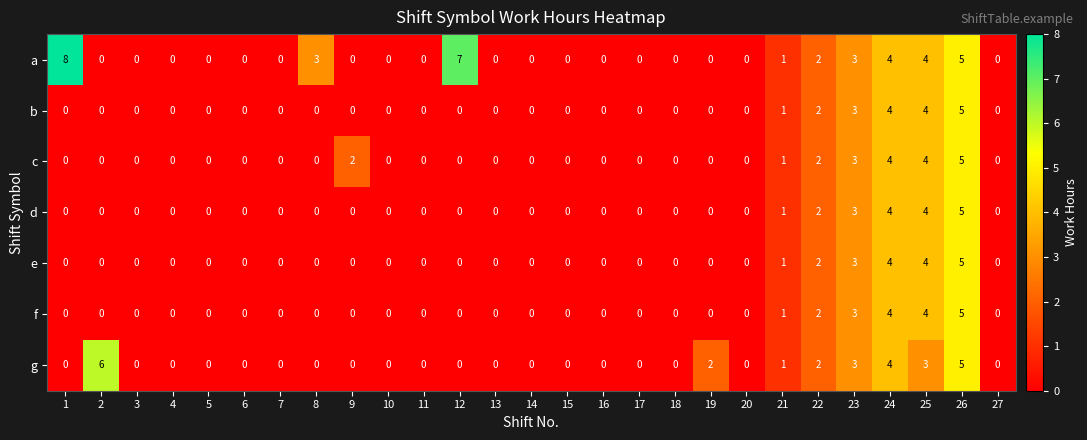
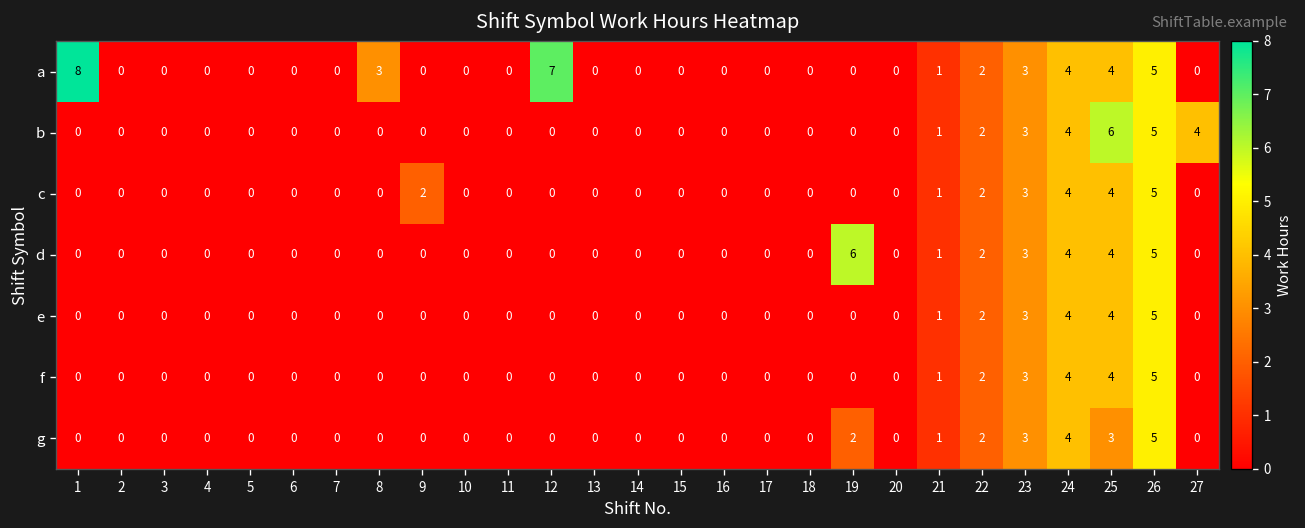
  {
    "a": {
      "1": 8,
      "2": 0,
      "3": 0,
      "4": 0,
      "5": 0,
      "6": 0,
      "7": 0,
      "8": 3,
      "9": 0,
      "10": 0,
      "11": 0,
      "12": 7,
      "13": 0,
      "14": 0,
      "15": 0,
      "16": 0,
      "17": 0,
      "18": 0,
      "19": 0,
      "20": 0,
      "21": 1,
      "22": 2,
      "23": 3,
      "24": 4,
      "25": 4,
      "26": 5,
      "27": 0
    },
    "b": {
      "1": 0,
      "2": 0,
      "3": 0,
      "4": 0,
      "5": 0,
      "6": 0,
      "7": 0,
      "8": 0,
      "9": 0,
      "10": 0,
      "11": 0,
      "12": 0,
      "13": 0,
      "14": 0,
      "15": 0,
      "16": 0,
      "17": 0,
      "18": 0,
      "19": 0,
      "20": 0,
      "21": 1,
      "22": 2,
      "23": 3,
      "24": 4,
-     "25": 4,
+     "25": 6,
      "26": 5,
-     "27": 0
+     "27": 4
    },
    "c": {
      "1": 0,
      "2": 0,
      "3": 0,
      "4": 0,
      "5": 0,
      "6": 0,
      "7": 0,
      "8": 0,
      "9": 2,
      "10": 0,
      "11": 0,
      "12": 0,
      "13": 0,
      "14": 0,
      "15": 0,
      "16": 0,
      "17": 0,
      "18": 0,
      "19": 0,
      "20": 0,
      "21": 1,
      "22": 2,
      "23": 3,
      "24": 4,
      "25": 4,
      "26": 5,
      "27": 0
    },
    "d": {
      "1": 0,
      "2": 0,
      "3": 0,
      "4": 0,
      "5": 0,
      "6": 0,
      "7": 0,
      "8": 0,
      "9": 0,
      "10": 0,
      "11": 0,
      "12": 0,
      "13": 0,
      "14": 0,
      "15": 0,
      "16": 0,
      "17": 0,
      "18": 0,
-     "19": 0,
+     "19": 6,
      "20": 0,
      "21": 1,
      "22": 2,
      "23": 3,
      "24": 4,
      "25": 4,
      "26": 5,
      "27": 0
    },
    "e": {
      "1": 0,
      "2": 0,
      "3": 0,
      "4": 0,
      "5": 0,
      "6": 0,
      "7": 0,
      "8": 0,
      "9": 0,
      "10": 0,
      "11": 0,
      "12": 0,
      "13": 0,
      "14": 0,
      "15": 0,
      "16": 0,
      "17": 0,
      "18": 0,
      "19": 0,
      "20": 0,
      "21": 1,
      "22": 2,
      "23": 3,
      "24": 4,
      "25": 4,
      "26": 5,
      "27": 0
    },
    "f": {
      "1": 0,
      "2": 0,
      "3": 0,
      "4": 0,
      "5": 0,
      "6": 0,
      "7": 0,
      "8": 0,
      "9": 0,
      "10": 0,
      "11": 0,
      "12": 0,
      "13": 0,
      "14": 0,
      "15": 0,
      "16": 0,
      "17": 0,
      "18": 0,
      "19": 0,
      "20": 0,
      "21": 1,
      "22": 2,
      "23": 3,
      "24": 4,
      "25": 4,
      "26": 5,
      "27": 0
    },
    "g": {
      "1": 0,
-     "2": 6,
+     "2": 0,
      "3": 0,
      "4": 0,
      "5": 0,
      "6": 0,
      "7": 0,
      "8": 0,
      "9": 0,
      "10": 0,
      "11": 0,
      "12": 0,
      "13": 0,
      "14": 0,
      "15": 0,
      "16": 0,
      "17": 0,
      "18": 0,
      "19": 2,
      "20": 0,
      "21": 1,
      "22": 2,
      "23": 3,
      "24": 4,
      "25": 3,
      "26": 5,
      "27": 0
    }
  }
